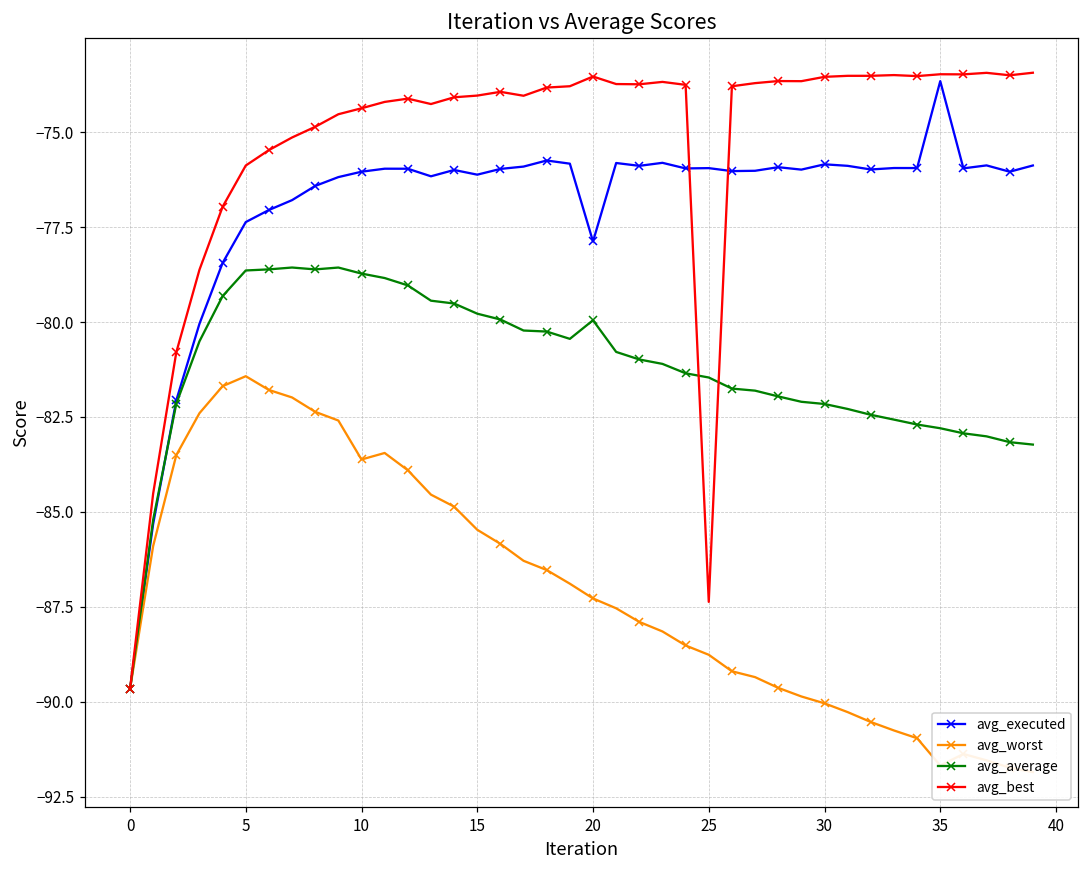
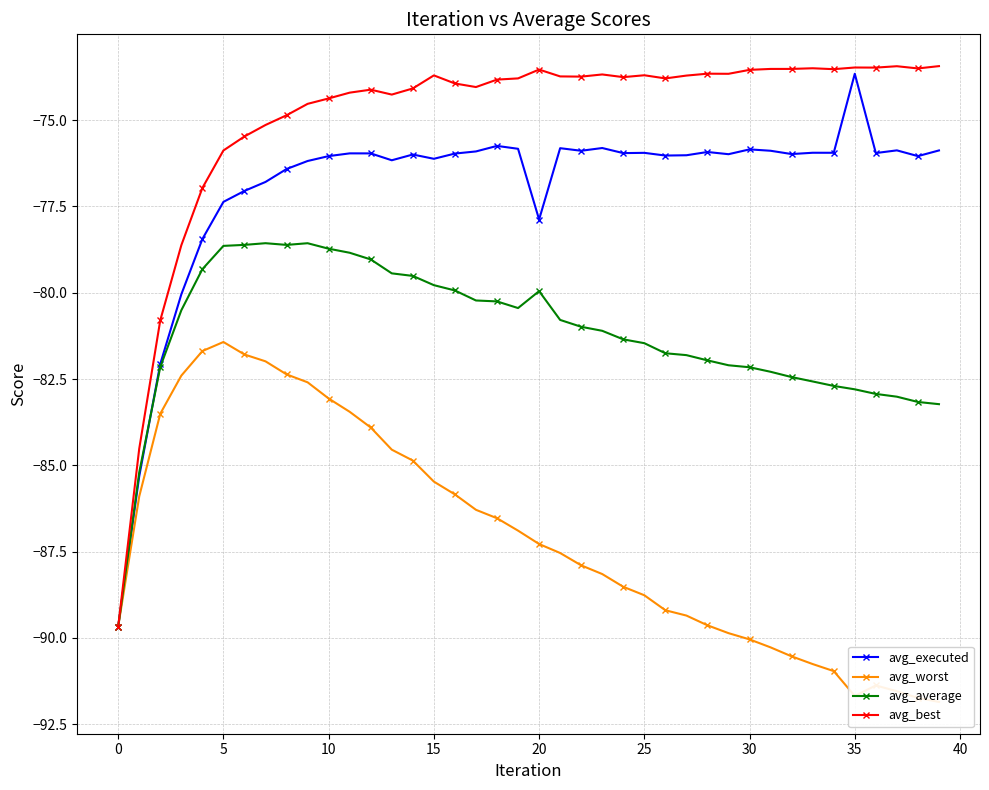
  {
    "avg_executed": {
      "5": -77.4,
      "10": -76.0,
      "15": -76.1,
      "20": -77.9,
      "25": -75.9,
      "30": -75.8,
      "35": -73.7
    },
    "avg_worst": {
      "5": -81.4,
-     "10": -83.6,
+     "10": -83.1,
      "15": -85.5,
      "20": -87.3,
      "25": -88.8,
      "30": -90.0
    },
    "avg_average": {
      "5": -78.6,
      "10": -78.7,
      "15": -79.8,
      "20": -80.0,
      "25": -81.5,
      "30": -82.2,
      "35": -82.8
    },
    "avg_best": {
      "5": -75.9,
      "10": -74.4,
-     "15": -74.0,
+     "15": -73.7,
      "20": -73.5,
-     "25": -87.4,
+     "25": -73.7,
      "30": -73.5,
      "35": -73.5
    }
  }
